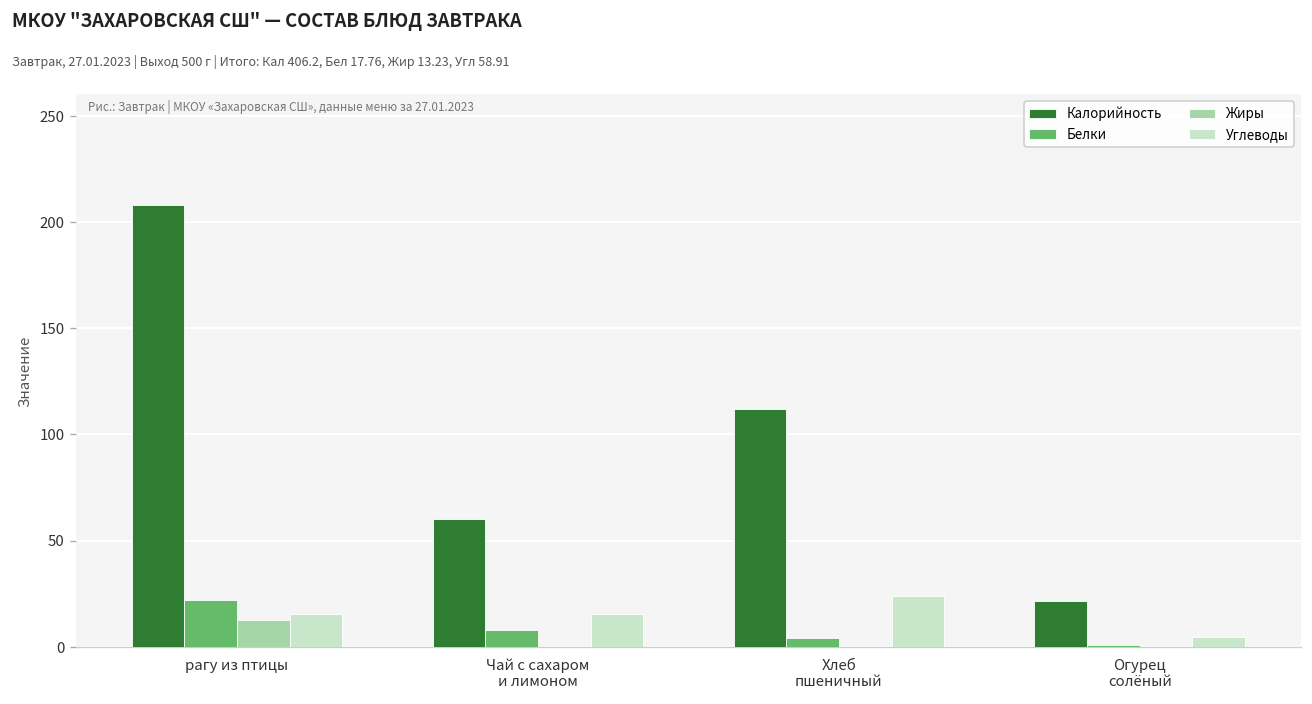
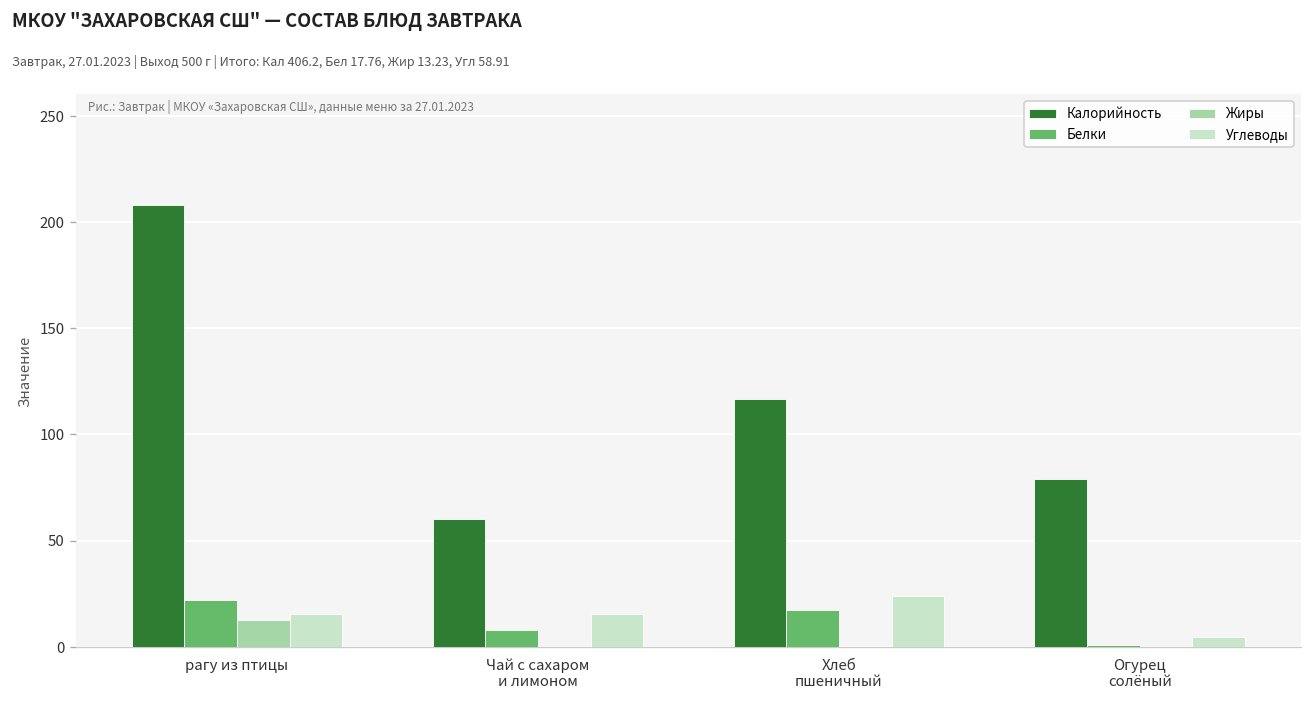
  {
    "Калорийность": {
      "рагу из птицы": 208,
      "Чай с сахаром и лимоном": 60,
-     "Хлеб пшеничный": 112,
-     "Огурец солёный": 21
+     "Хлеб пшеничный": 117,
+     "Огурец солёный": 79
    },
    "Белки": {
      "рагу из птицы": 22,
      "Чай с сахаром и лимоном": 8,
-     "Хлеб пшеничный": 4
+     "Хлеб пшеничный": 17
    }
  }
